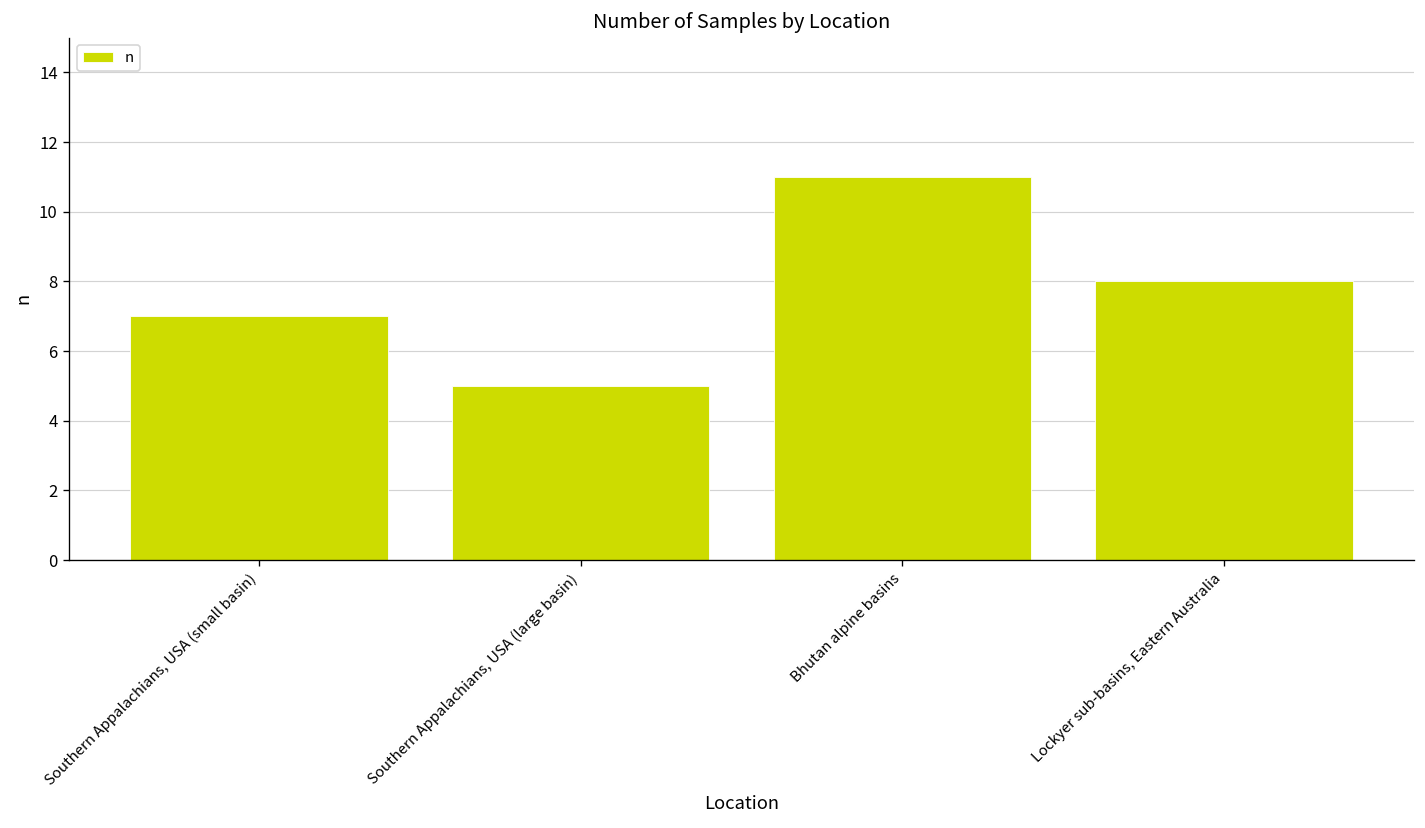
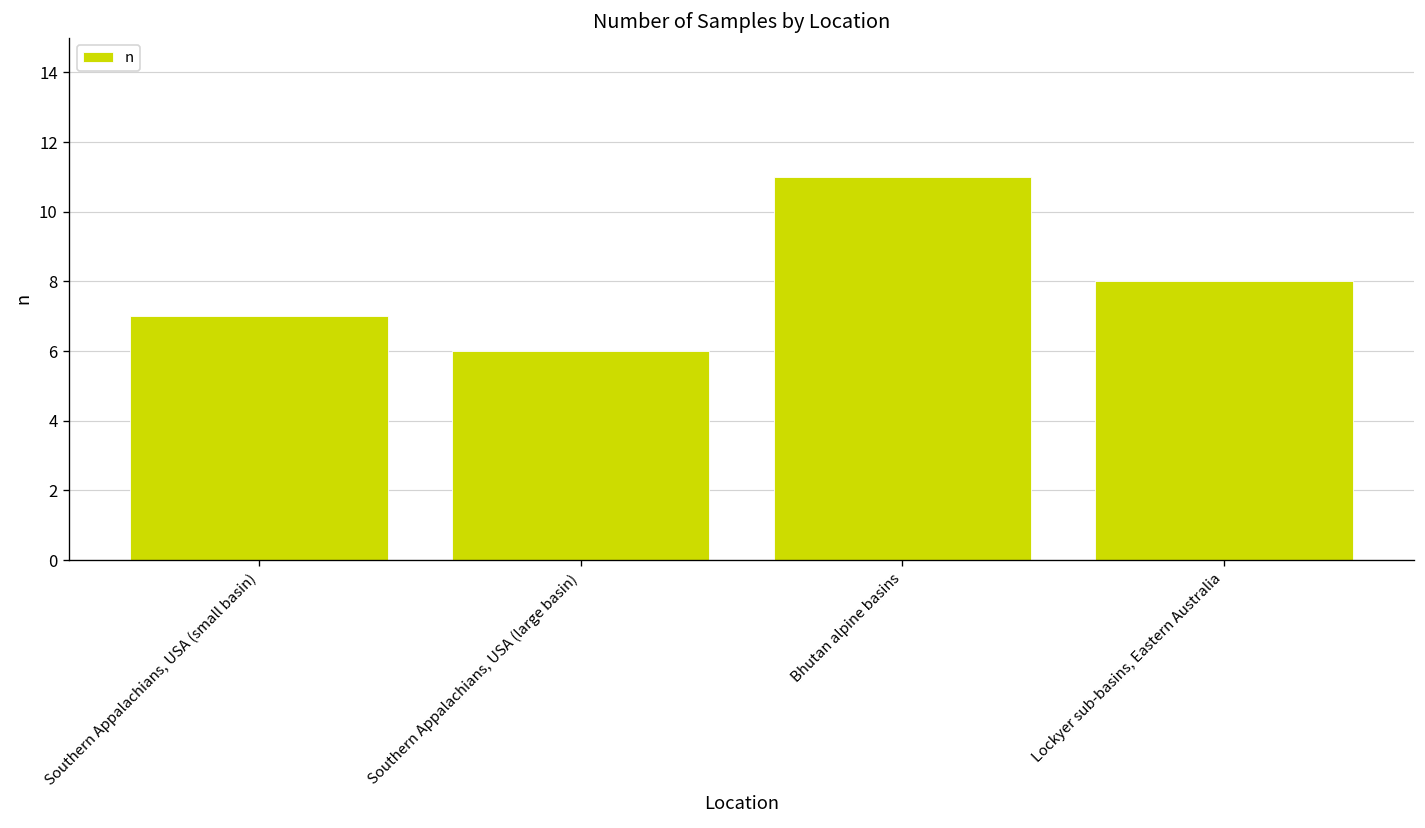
  {
    "Southern Appalachians, USA (small basin)": 7,
-   "Southern Appalachians, USA (large basin)": 5,
+   "Southern Appalachians, USA (large basin)": 6,
    "Bhutan alpine basins": 11,
    "Lockyer sub-basins, Eastern Australia": 8
  }
